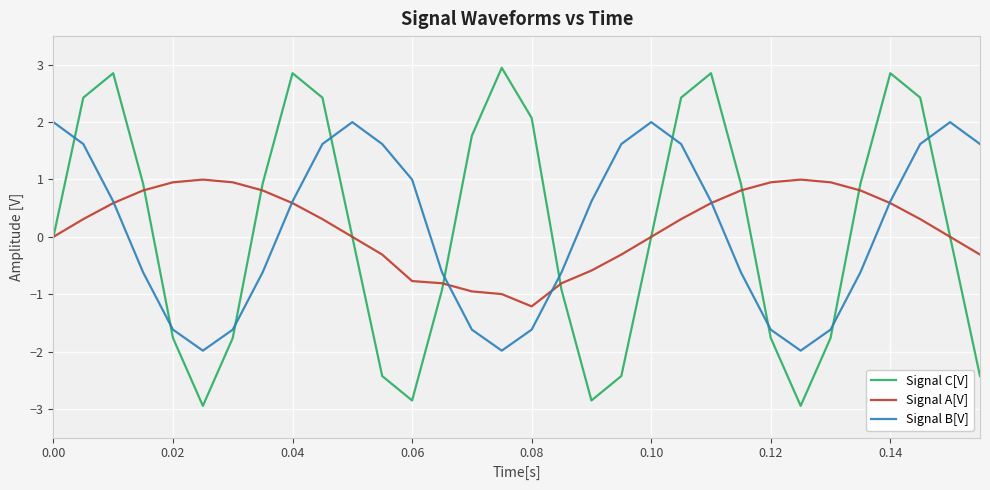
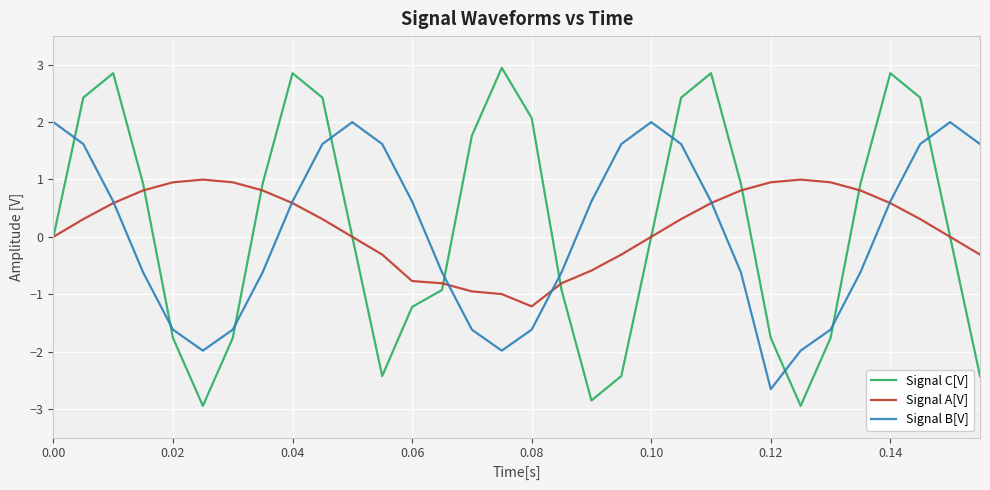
  {
    "Signal C[V]": {
      "0.02": -1.8,
      "0.04": 2.9,
-     "0.06": -2.9,
+     "0.06": -1.2,
      "0.08": 2.1,
      "0.12": -1.8,
      "0.14": 2.9
    },
    "Signal A[V]": {
      "0.02": 1.0,
      "0.06": -0.8,
      "0.08": -1.2,
      "0.12": 1.0
    },
    "Signal B[V]": {
      "0.00": 2.0,
      "0.02": -1.6,
-     "0.06": 1.0,
+     "0.06": 0.6,
      "0.08": -1.6,
      "0.10": 2.0,
-     "0.12": -1.6
+     "0.12": -2.7
    }
  }
